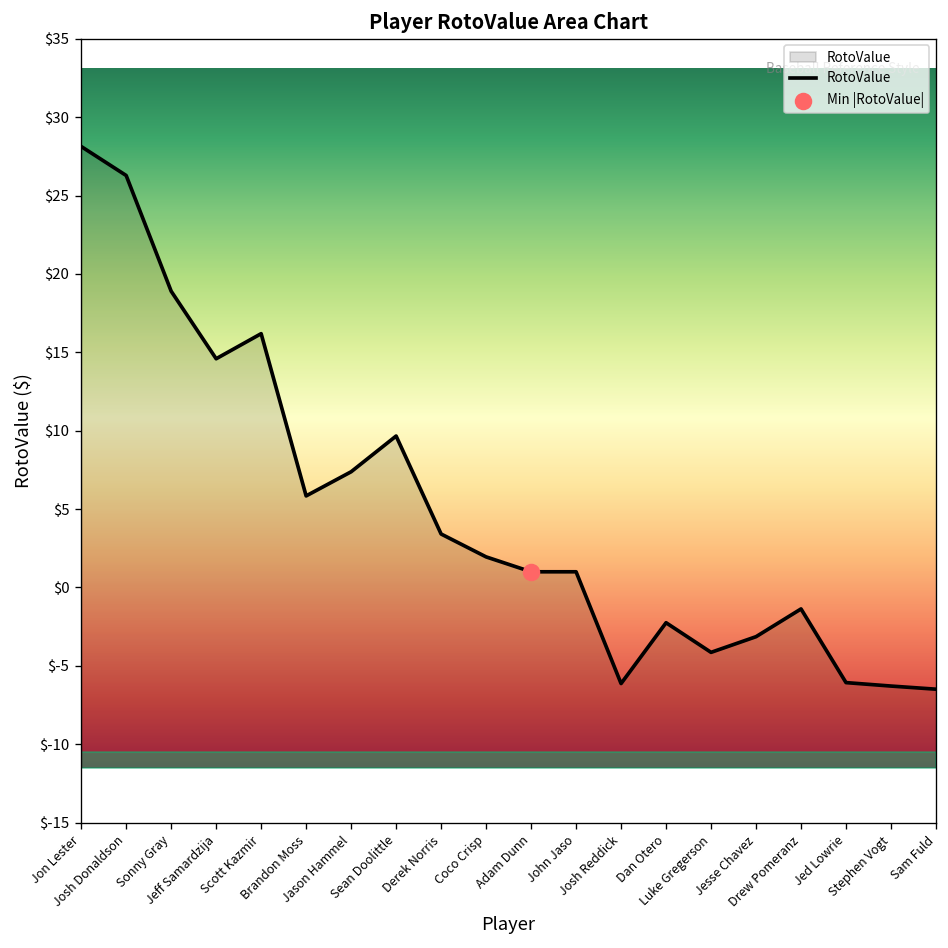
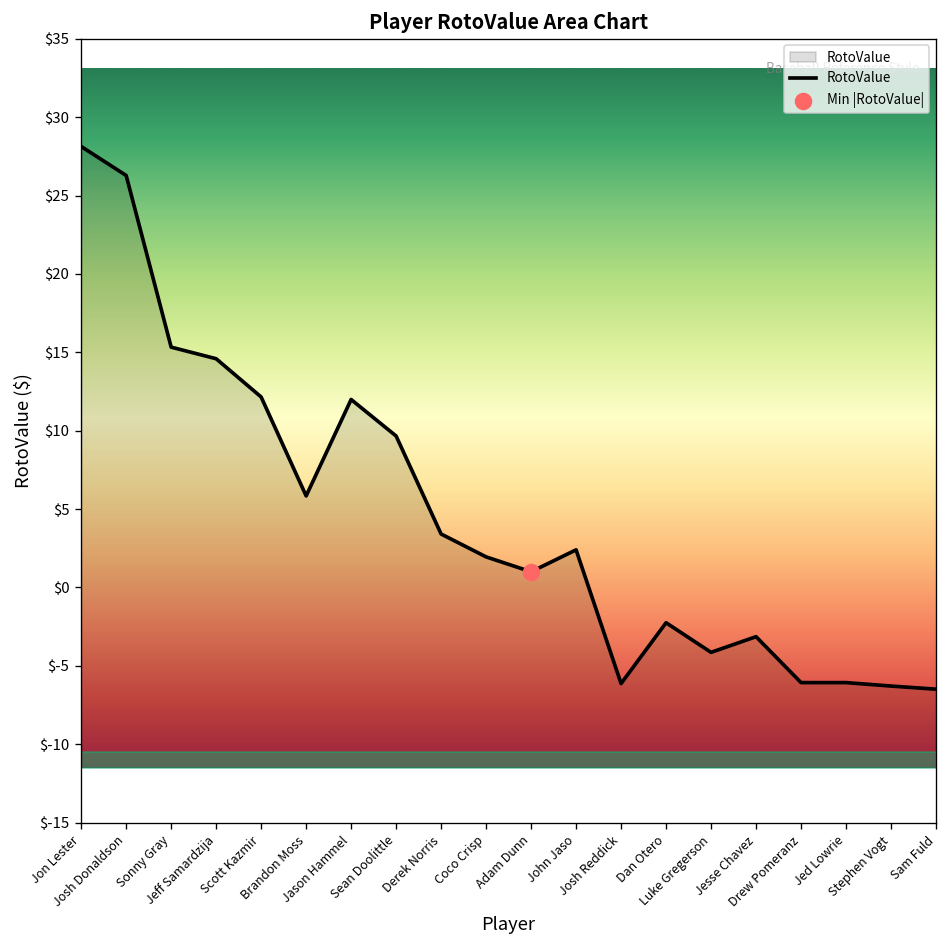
  {
    "RotoValue": {
      "Jon Lester": "$28.1",
      "Josh Donaldson": "$26.3",
-     "Sonny Gray": "$18.9",
+     "Sonny Gray": "$15.3",
      "Jeff Samardzija": "$14.6",
-     "Scott Kazmir": "$16.2",
+     "Scott Kazmir": "$12.2",
      "Brandon Moss": "$5.8",
-     "Jason Hammel": "$7.4",
+     "Jason Hammel": "$12.0",
      "Sean Doolittle": "$9.7",
      "Derek Norris": "$3.4",
      "Coco Crisp": "$2.0",
-     "John Jaso": "$1.0",
+     "John Jaso": "$2.4",
      "Josh Reddick": "$-6.1",
      "Dan Otero": "$-2.3",
      "Luke Gregerson": "$-4.1",
      "Jesse Chavez": "$-3.1",
-     "Drew Pomeranz": "$-1.4",
+     "Drew Pomeranz": "$-6.1",
      "Jed Lowrie": "$-6.1",
      "Stephen Vogt": "$-6.3",
      "Sam Fuld": "$-6.5"
    }
  }
